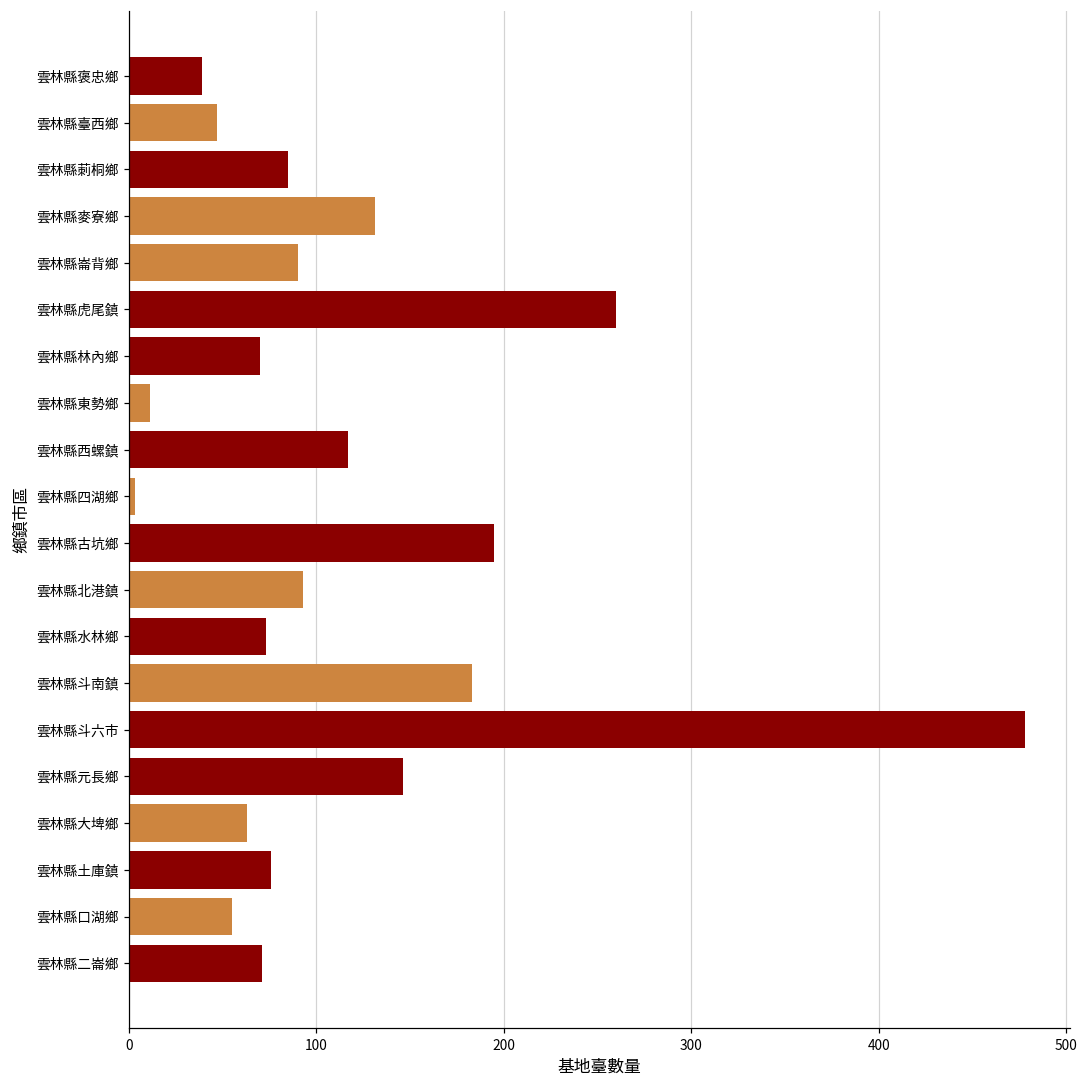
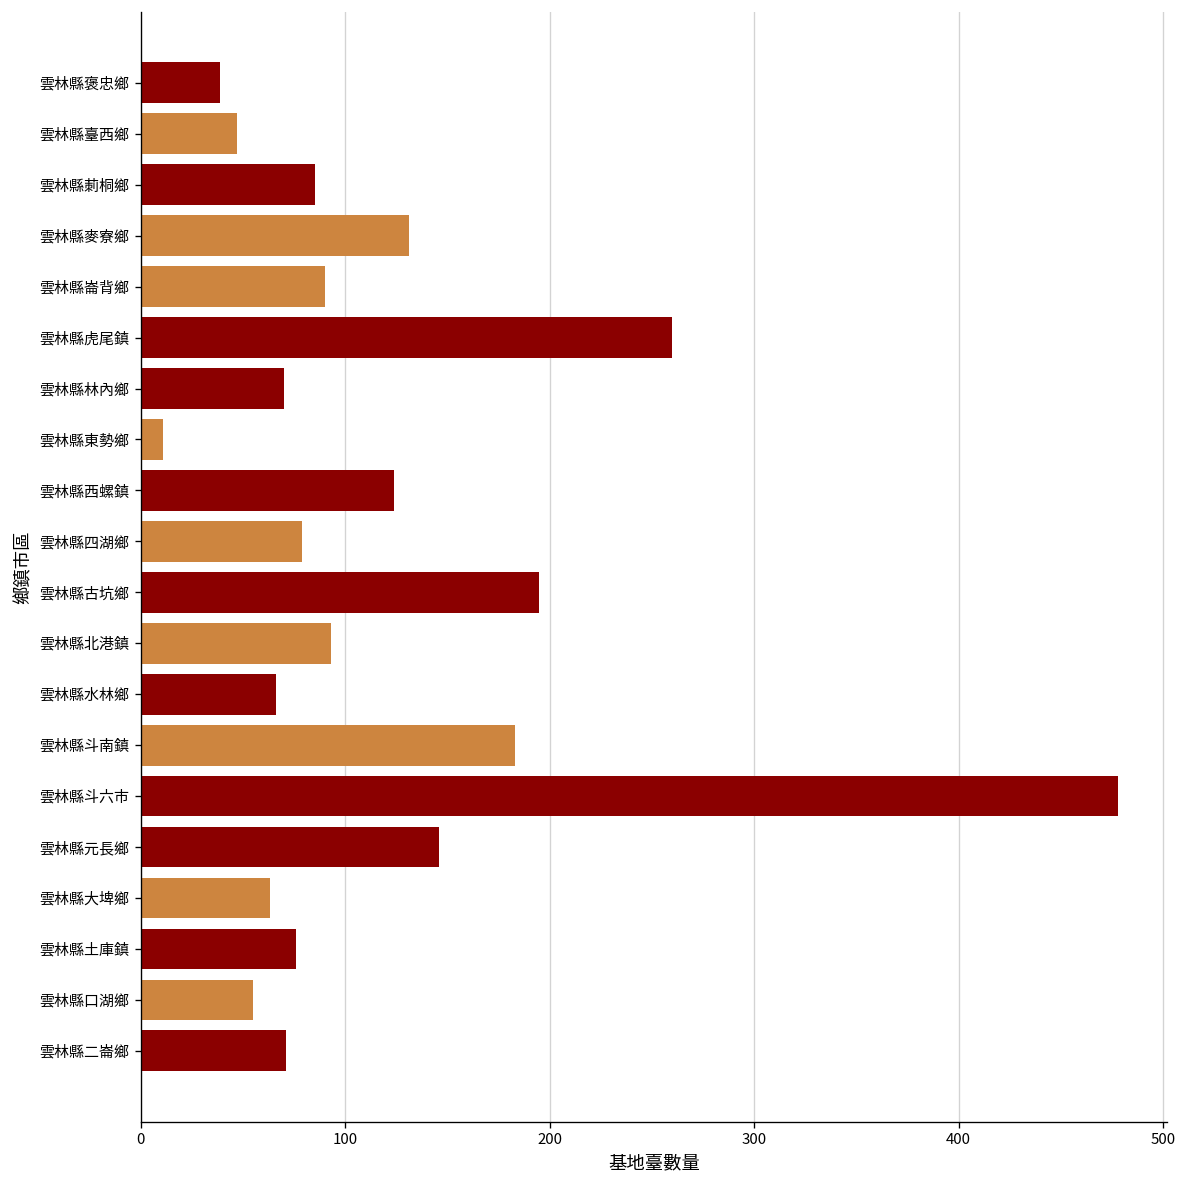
  {
    "雲林縣褒忠鄉": 39,
    "雲林縣臺西鄉": 47,
    "雲林縣莿桐鄉": 85,
    "雲林縣麥寮鄉": 131,
    "雲林縣崙背鄉": 90,
    "雲林縣虎尾鎮": 260,
    "雲林縣林內鄉": 70,
    "雲林縣東勢鄉": 11,
-   "雲林縣西螺鎮": 117,
-   "雲林縣四湖鄉": 3,
+   "雲林縣西螺鎮": 124,
+   "雲林縣四湖鄉": 79,
    "雲林縣古坑鄉": 195,
    "雲林縣北港鎮": 93,
-   "雲林縣水林鄉": 73,
+   "雲林縣水林鄉": 66,
    "雲林縣斗南鎮": 183,
    "雲林縣斗六市": 478,
    "雲林縣元長鄉": 146,
    "雲林縣大埤鄉": 63,
    "雲林縣土庫鎮": 76,
    "雲林縣口湖鄉": 55,
    "雲林縣二崙鄉": 71
  }
